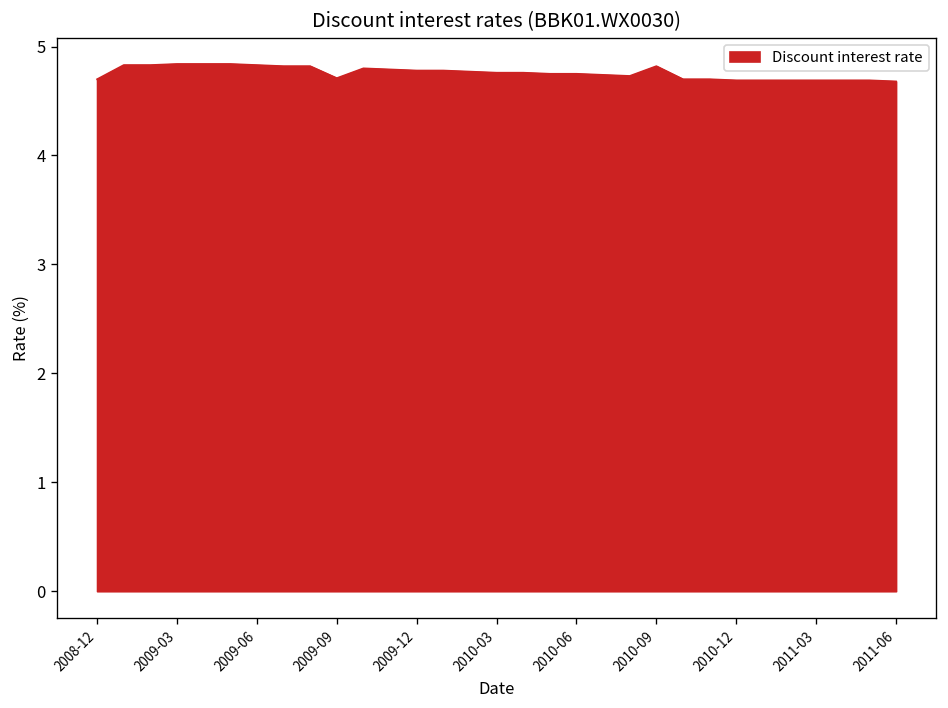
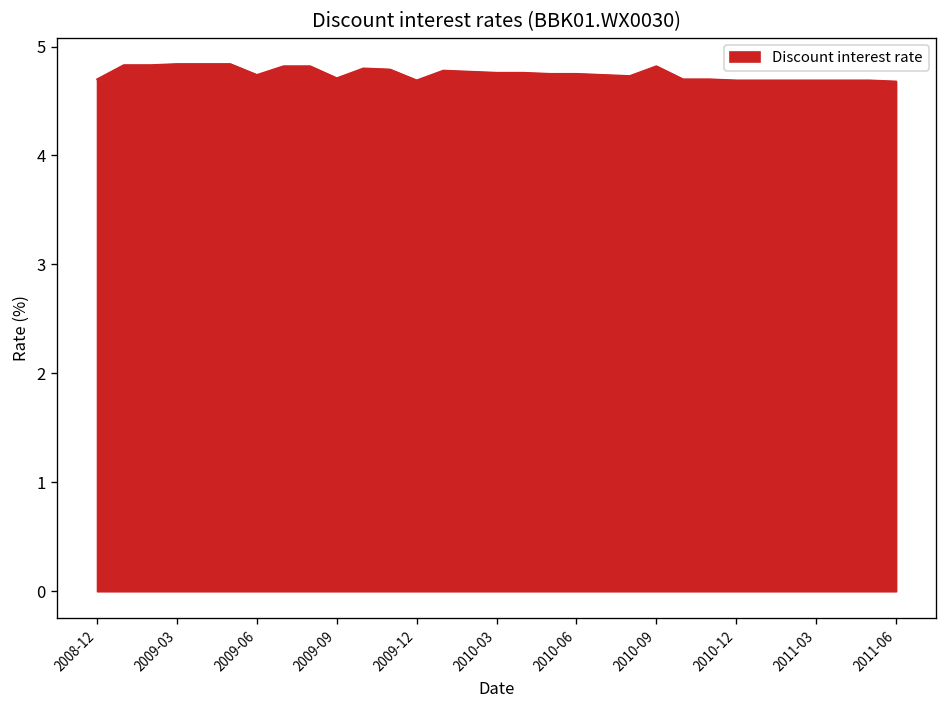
  {
    "2008-12": 4.7,
    "2009-03": 4.8,
-   "2009-06": 4.8,
+   "2009-06": 4.7,
    "2009-09": 4.7,
-   "2009-12": 4.8,
+   "2009-12": 4.7,
    "2010-03": 4.8,
    "2010-06": 4.8,
    "2010-09": 4.8,
    "2010-12": 4.7,
    "2011-03": 4.7,
    "2011-06": 4.7
  }
